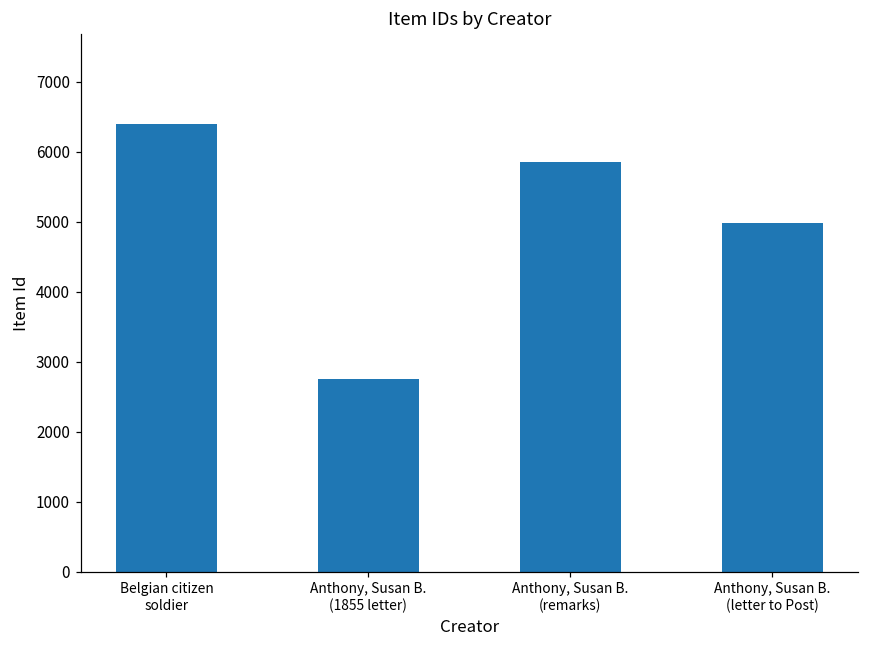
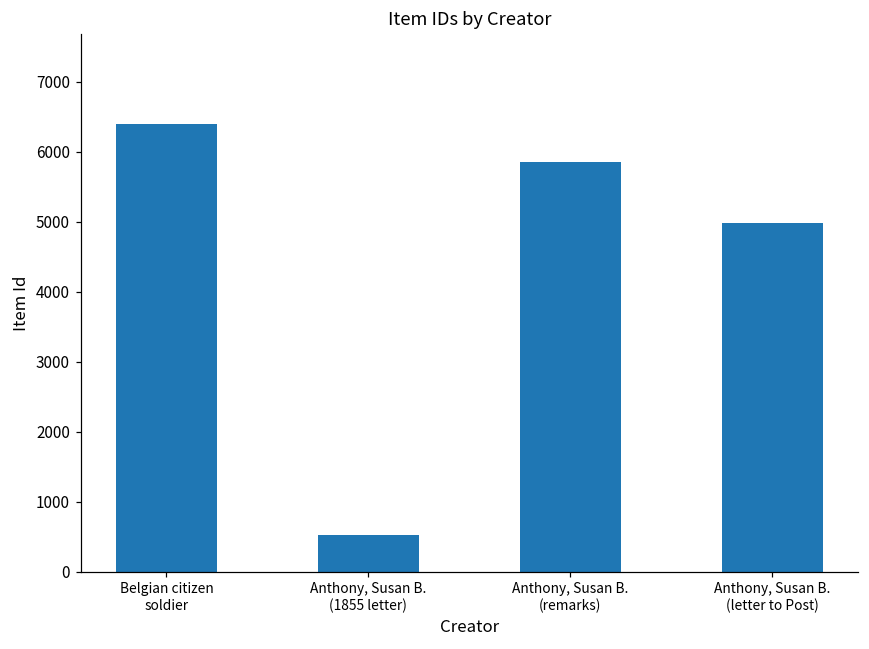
  {
    "Belgian citizen soldier": 6400,
-   "Anthony, Susan B. (1855 letter)": 2800,
+   "Anthony, Susan B. (1855 letter)": 500,
    "Anthony, Susan B. (remarks)": 5800,
    "Anthony, Susan B. (letter to Post)": 5000
  }
